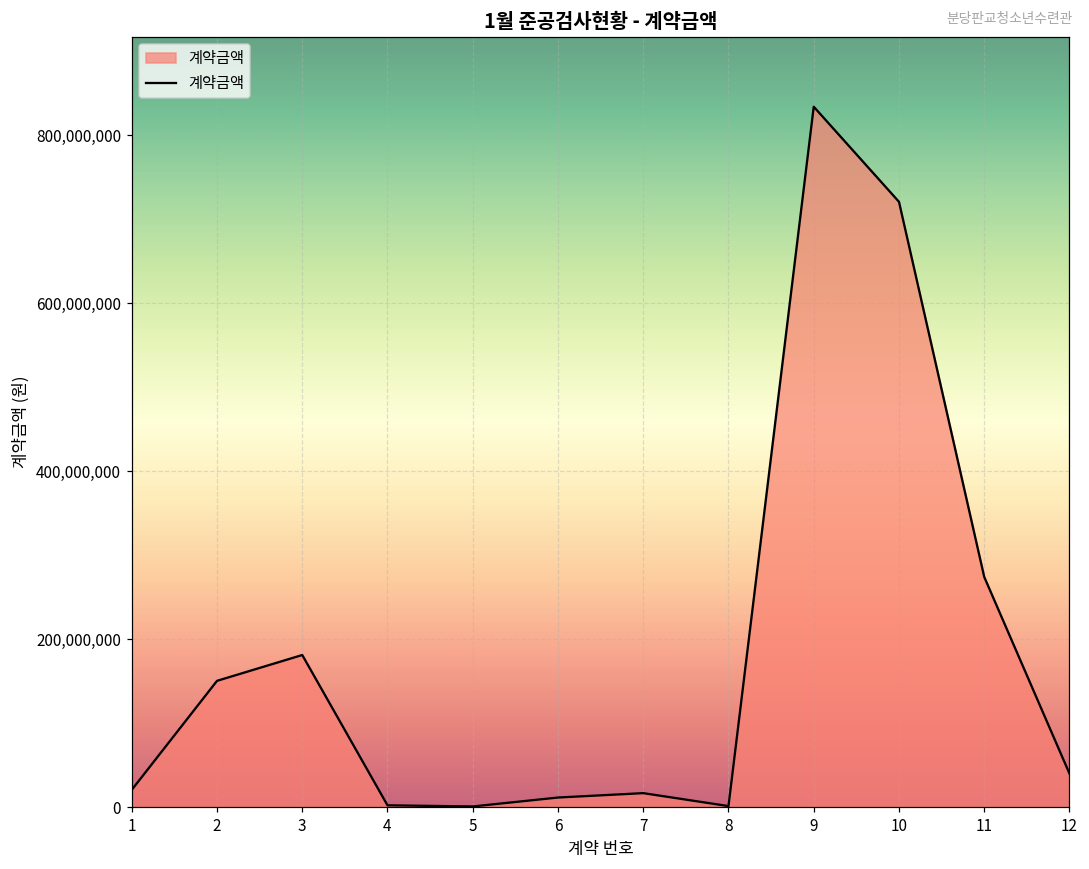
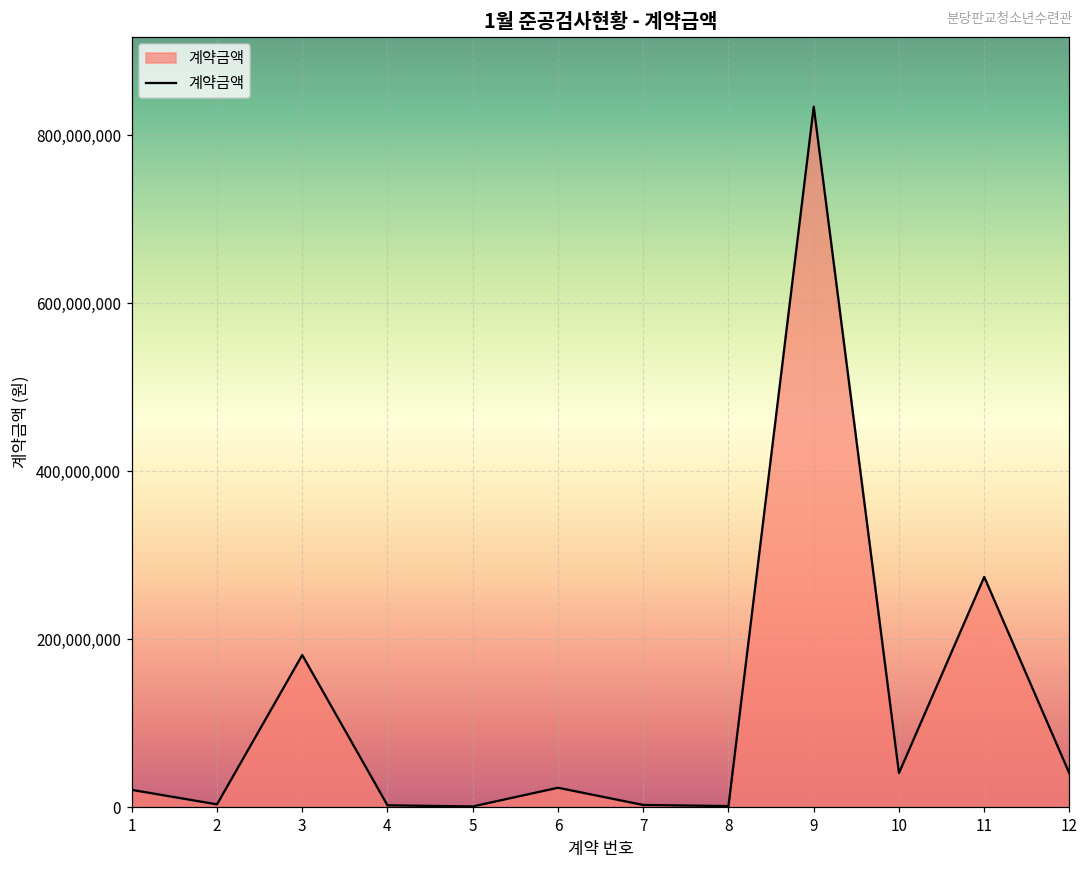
  {
    "1": "20,000,000",
-   "2": "150,000,000",
+   "2": "0",
    "3": "180,000,000",
    "4": "0",
    "5": "0",
-   "6": "10,000,000",
-   "7": "20,000,000",
+   "6": "20,000,000",
+   "7": "0",
    "8": "0",
    "9": "830,000,000",
-   "10": "720,000,000",
+   "10": "40,000,000",
    "11": "270,000,000",
    "12": "40,000,000"
  }
